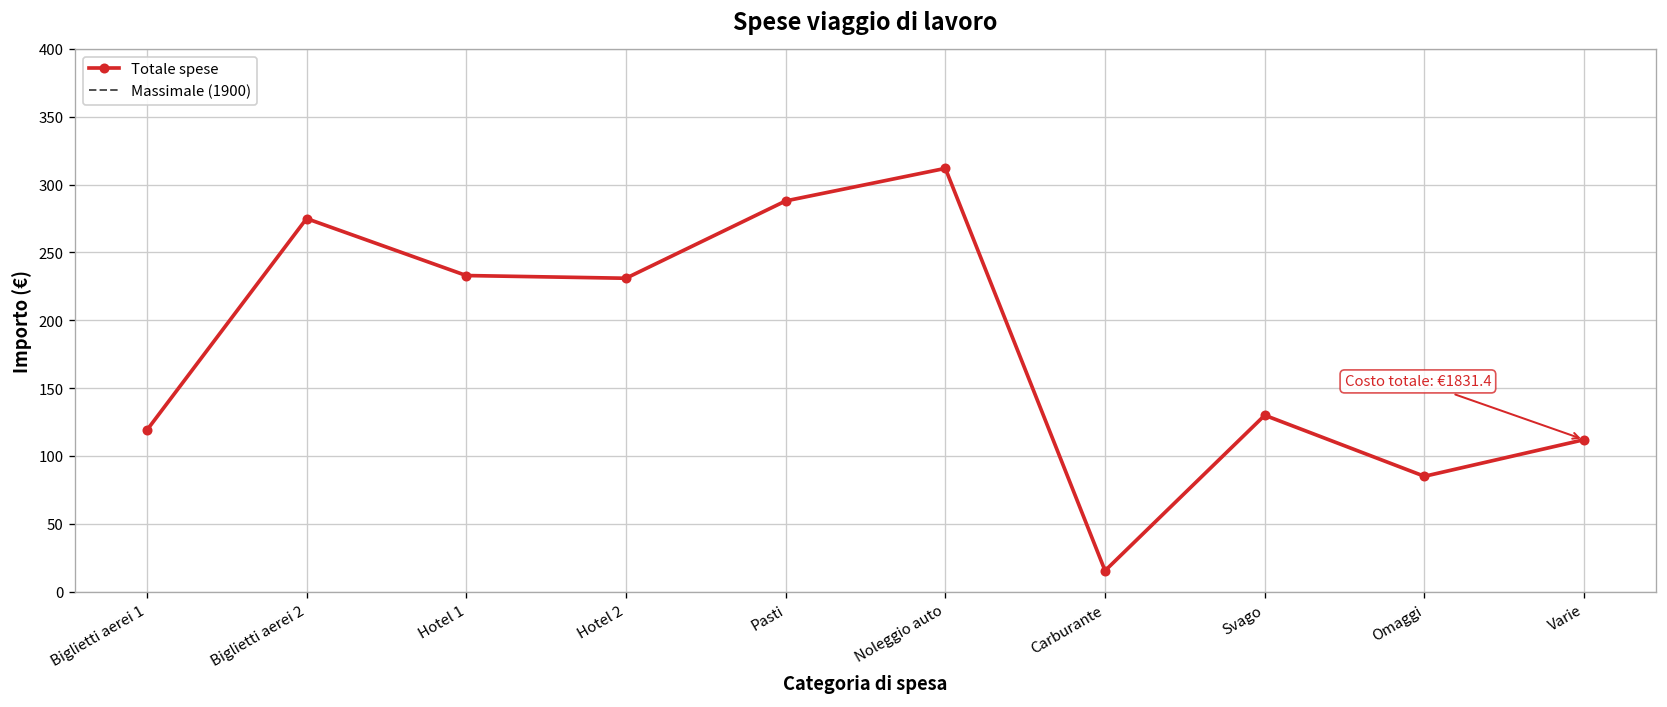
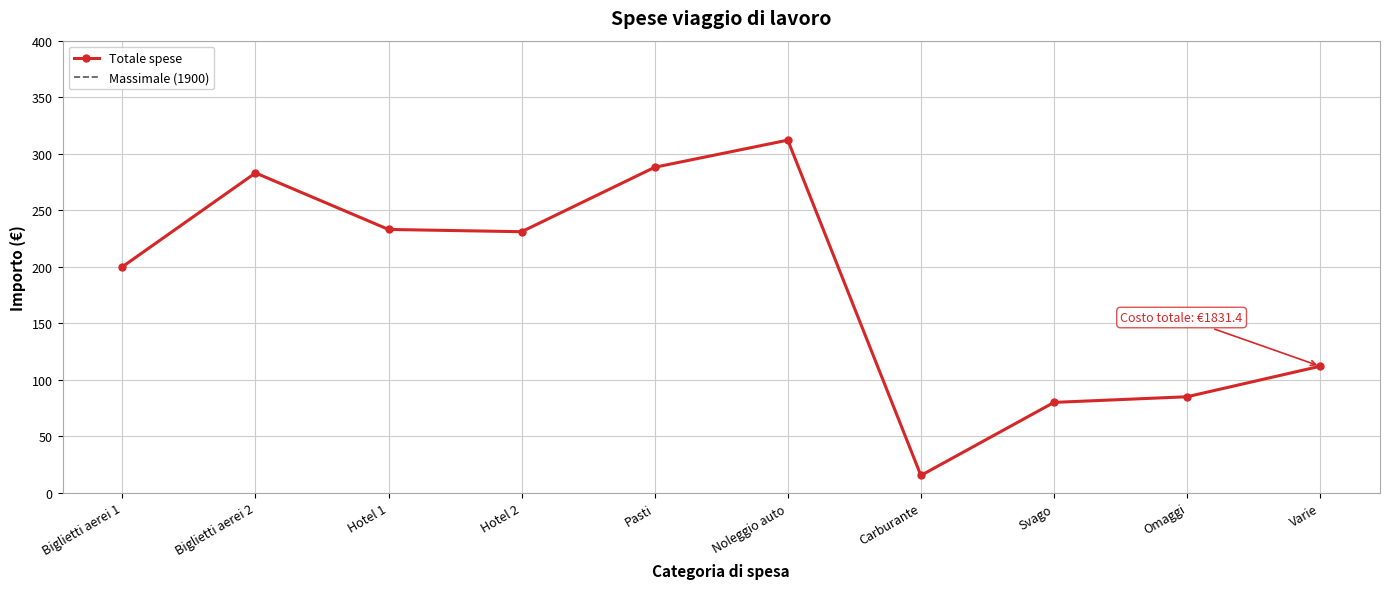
  {
-   "Biglietti aerei 1": 119,
-   "Biglietti aerei 2": 275,
+   "Biglietti aerei 1": 200,
+   "Biglietti aerei 2": 283,
    "Hotel 1": 233,
    "Hotel 2": 231,
    "Pasti": 288,
    "Noleggio auto": 312,
    "Carburante": 15,
-   "Svago": 130,
+   "Svago": 80,
    "Omaggi": 85
  }
